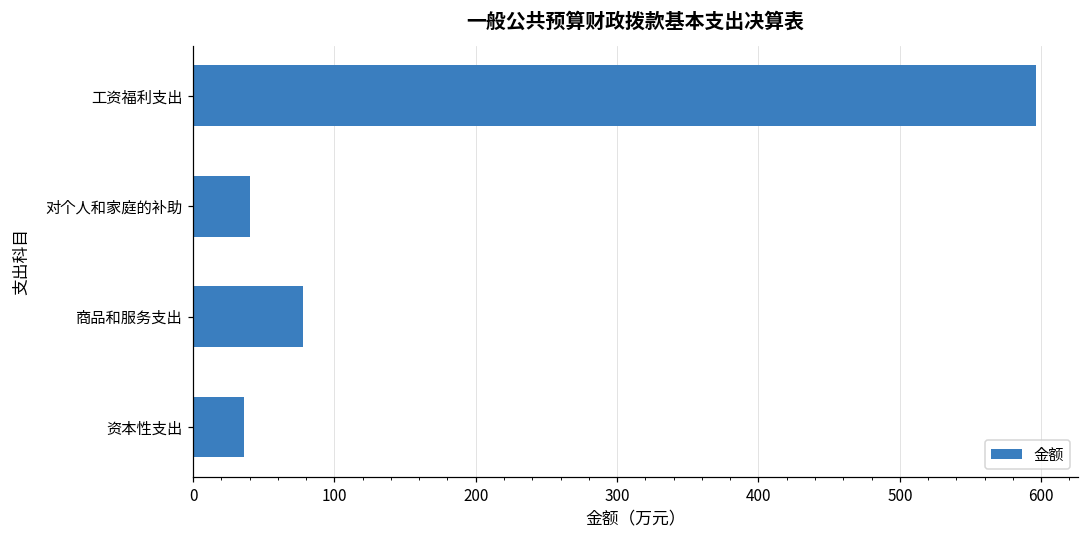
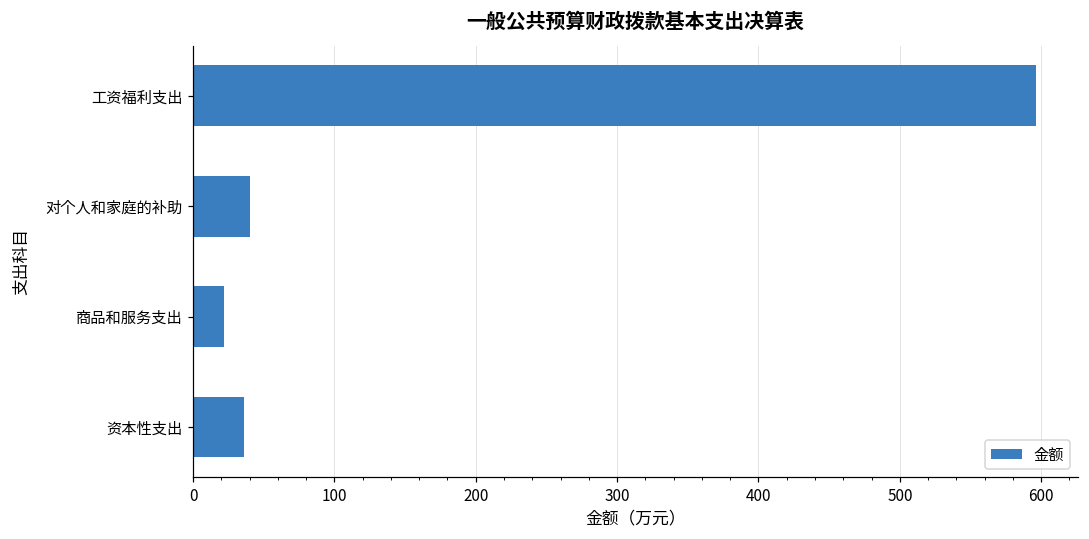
  {
    "工资福利支出": 596,
    "对个人和家庭的补助": 40,
-   "商品和服务支出": 78,
+   "商品和服务支出": 22,
    "资本性支出": 36
  }
